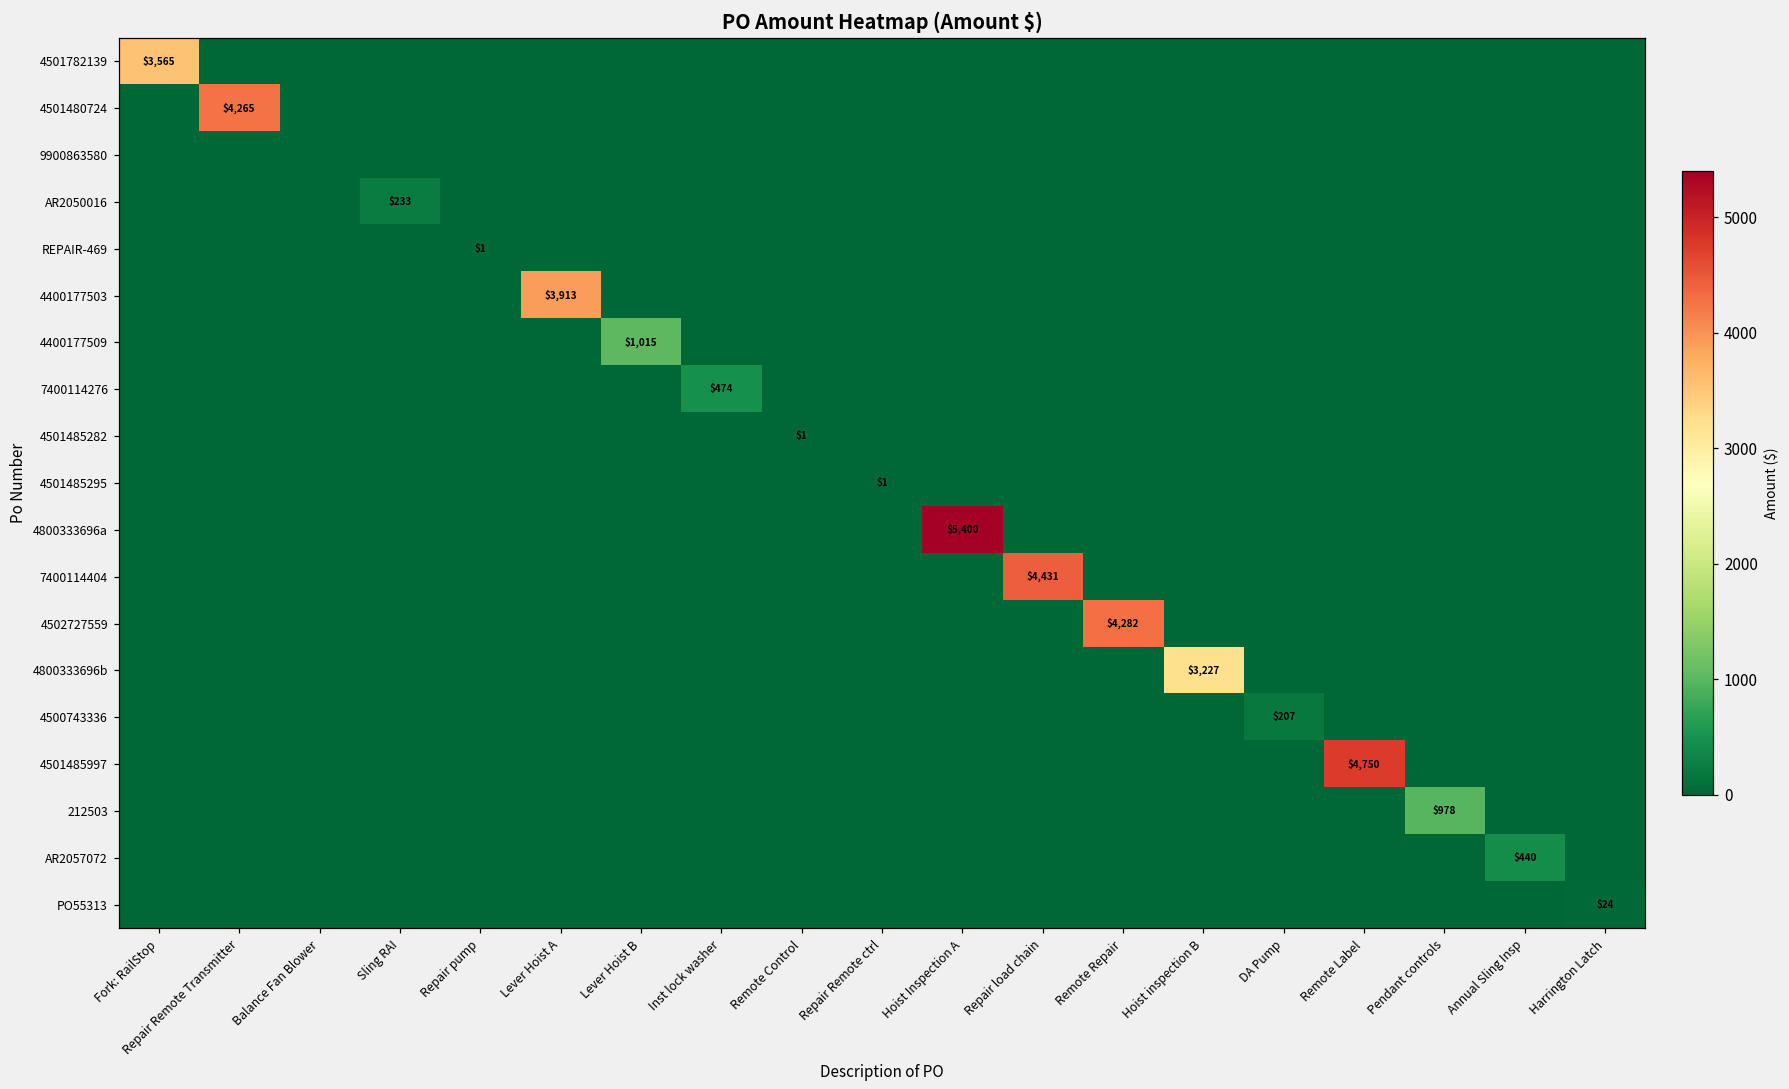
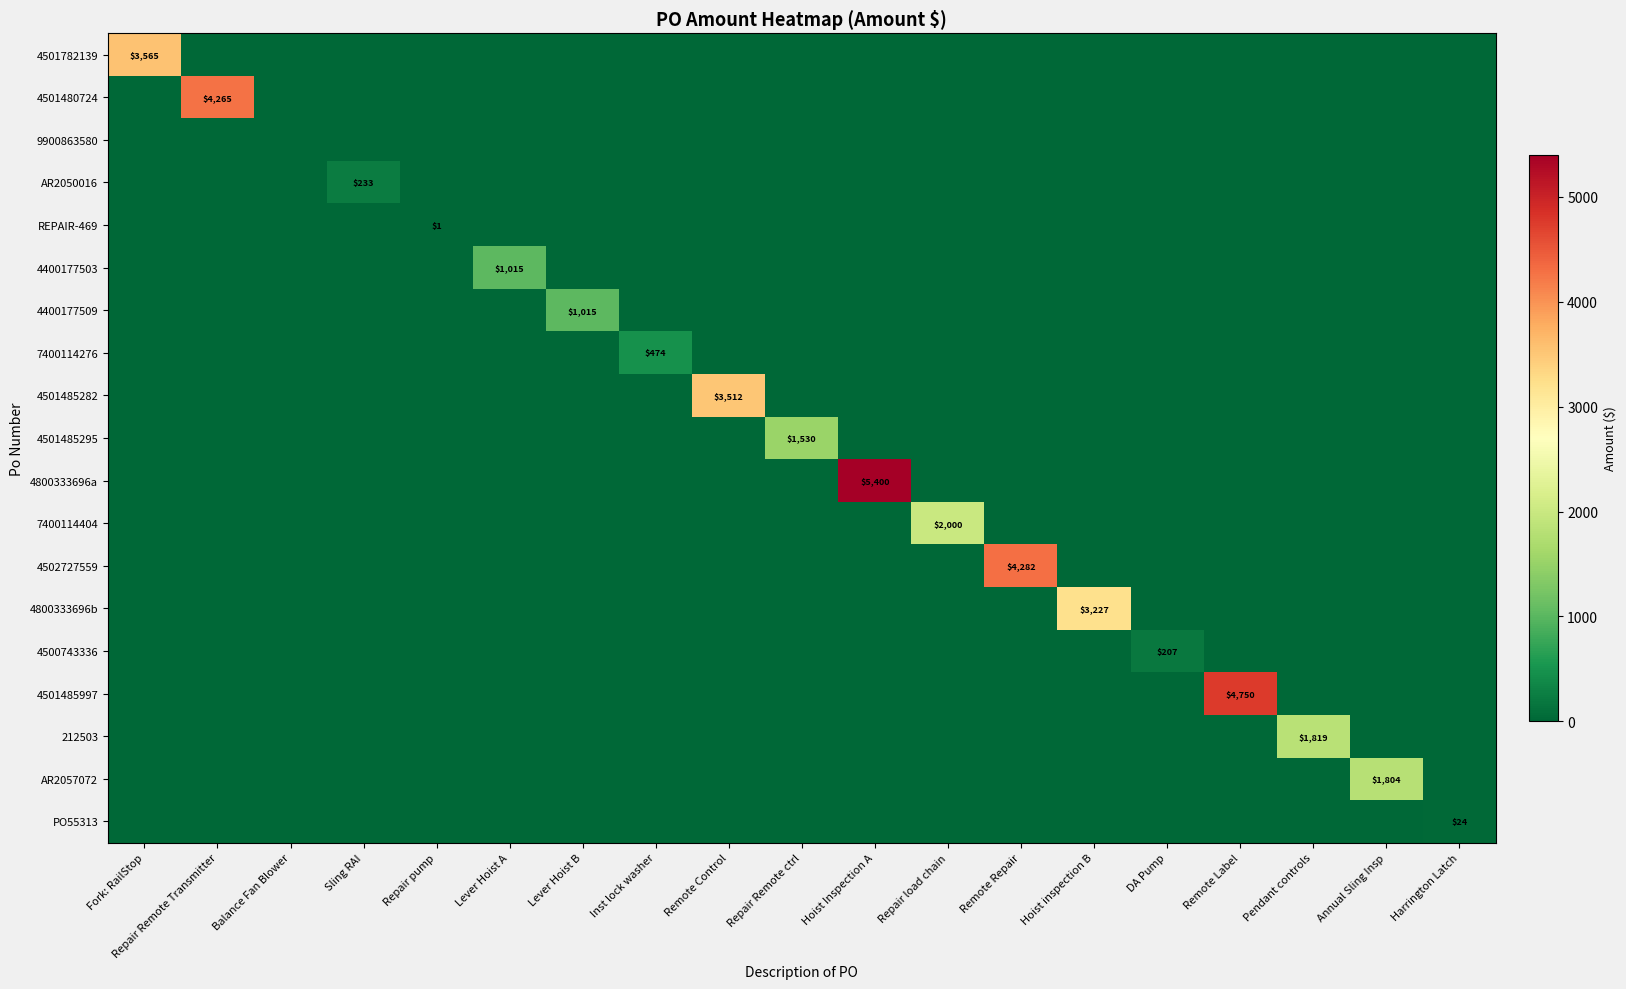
  {
    "4501782139": {
      "Fork: RailStop": "$3,565"
    },
    "4501480724": {
      "Repair Remote Transmitter": "$4,265"
    },
    "AR2050016": {
      "Sling RAI": "$233"
    },
    "REPAIR-469": {
      "Repair pump": "$1"
    },
    "4400177503": {
-     "Lever Hoist A": "$3,913"
+     "Lever Hoist A": "$1,015"
    },
    "4400177509": {
      "Lever Hoist B": "$1,015"
    },
    "7400114276": {
      "Inst lock washer": "$474"
    },
    "4501485282": {
-     "Remote Control": "$1"
+     "Remote Control": "$3,512"
    },
    "4501485295": {
-     "Repair Remote ctrl": "$1"
+     "Repair Remote ctrl": "$1,530"
    },
    "4800333696a": {
      "Hoist Inspection A": "$5,400"
    },
    "7400114404": {
-     "Repair load chain": "$4,431"
+     "Repair load chain": "$2,000"
    },
    "4502727559": {
      "Remote Repair": "$4,282"
    },
    "4800333696b": {
      "Hoist inspection B": "$3,227"
    },
    "4500743336": {
      "DA Pump": "$207"
    },
    "4501485997": {
      "Remote Label": "$4,750"
    },
    "212503": {
-     "Pendant controls": "$978"
+     "Pendant controls": "$1,819"
    },
    "AR2057072": {
-     "Annual Sling Insp": "$440"
+     "Annual Sling Insp": "$1,804"
    },
    "PO55313": {
      "Harrington Latch": "$24"
    }
  }
